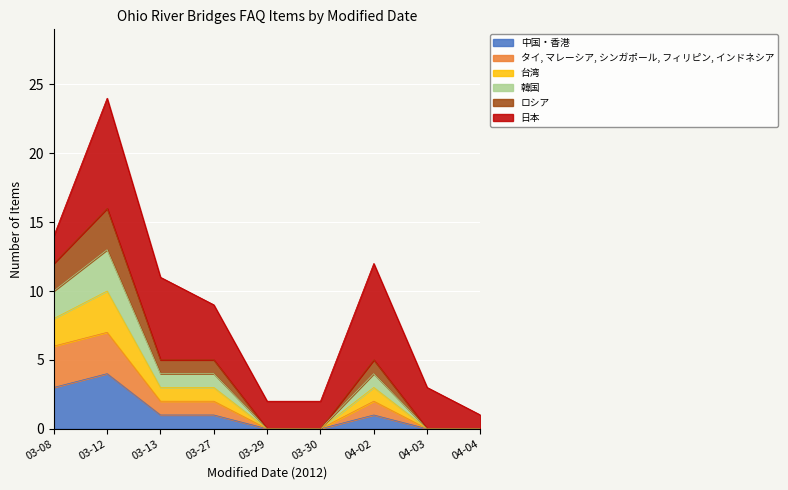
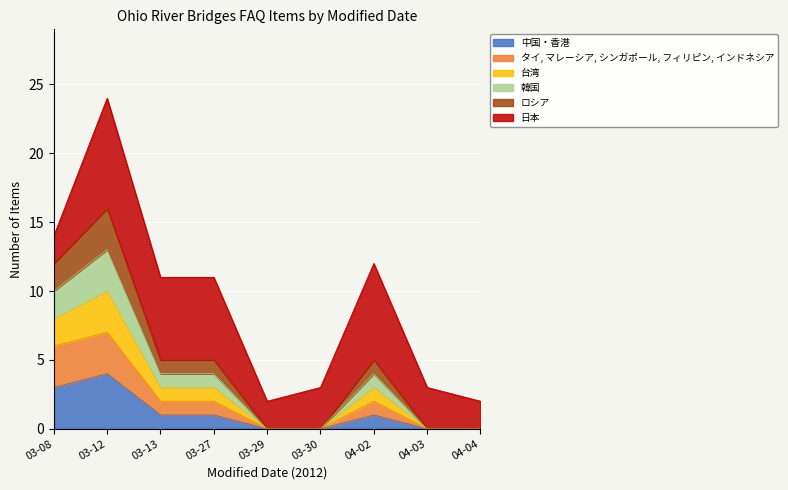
  {
    "中国・香港": {
      "03-08": 3,
      "03-12": 4,
      "03-13": 1,
      "03-27": 1,
      "04-02": 1
    },
    "日本": {
      "03-08": 14,
      "03-12": 24,
      "03-13": 11,
-     "03-27": 9,
+     "03-27": 11,
      "03-29": 2,
-     "03-30": 2,
+     "03-30": 3,
      "04-02": 12,
      "04-03": 3,
-     "04-04": 1
+     "04-04": 2
    }
  }
